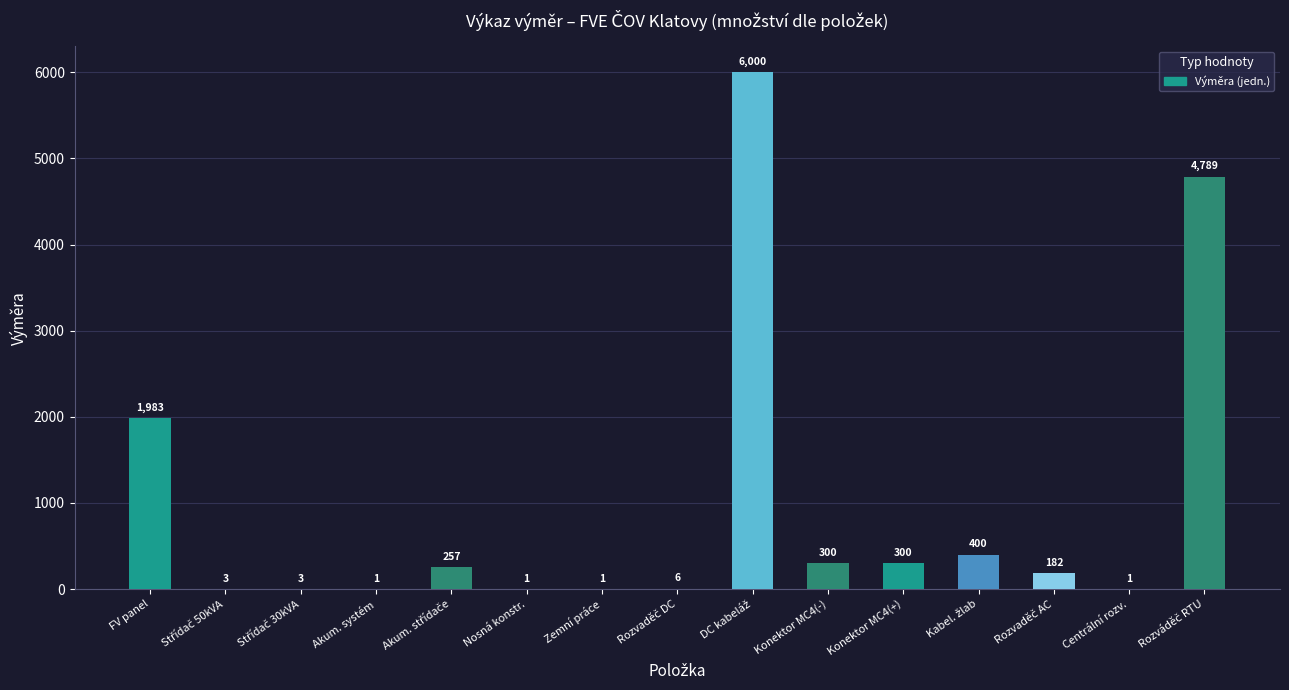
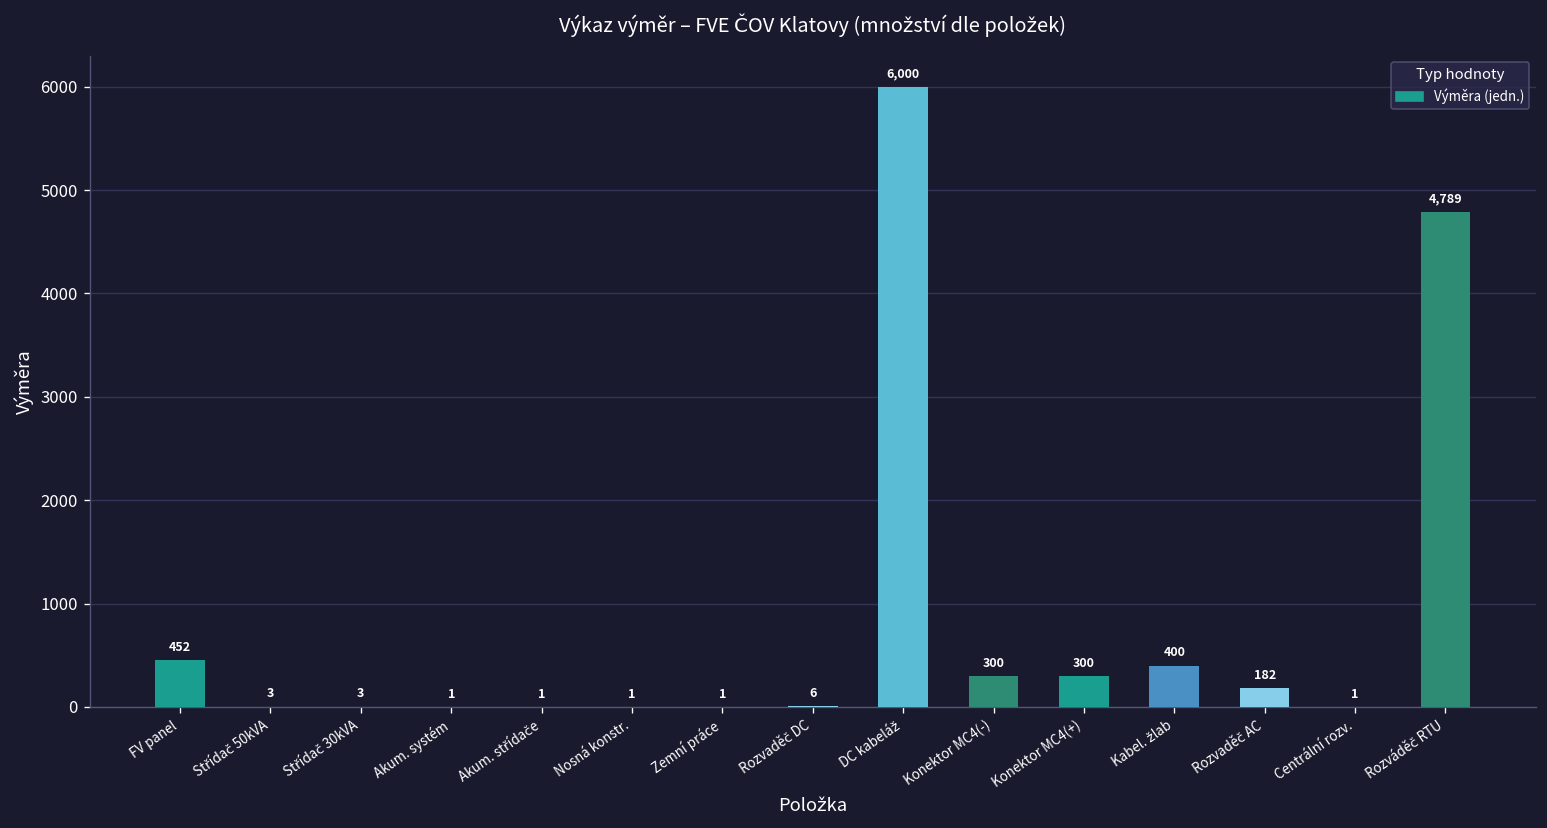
  {
-   "FV panel": "1,983",
+   "FV panel": "452",
    "Střídač 50kVA": "3",
    "Střídač 30kVA": "3",
    "Akum. systém": "1",
-   "Akum. střídače": "257",
+   "Akum. střídače": "1",
    "Nosná konstr.": "1",
    "Zemní práce": "1",
    "Rozvaděč DC": "6",
    "DC kabeláž": "6,000",
    "Konektor MC4(-)": "300",
    "Konektor MC4(+)": "300",
    "Kabel. žlab": "400",
    "Rozvaděč AC": "182",
    "Centrální rozv.": "1",
    "Rozváděč RTU": "4,789"
  }
